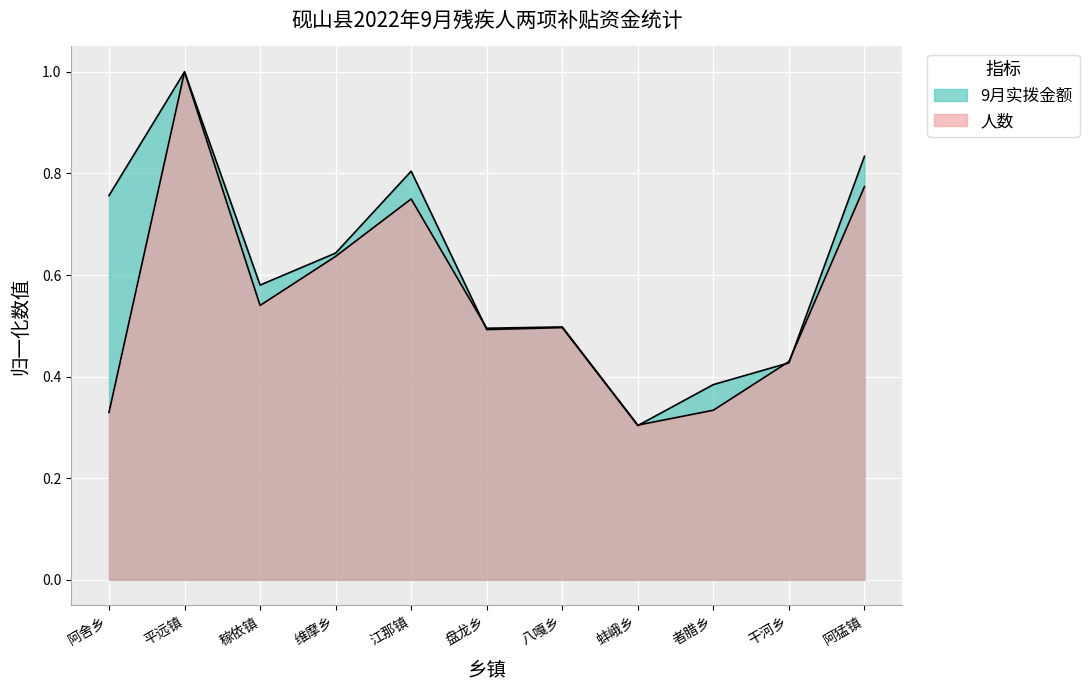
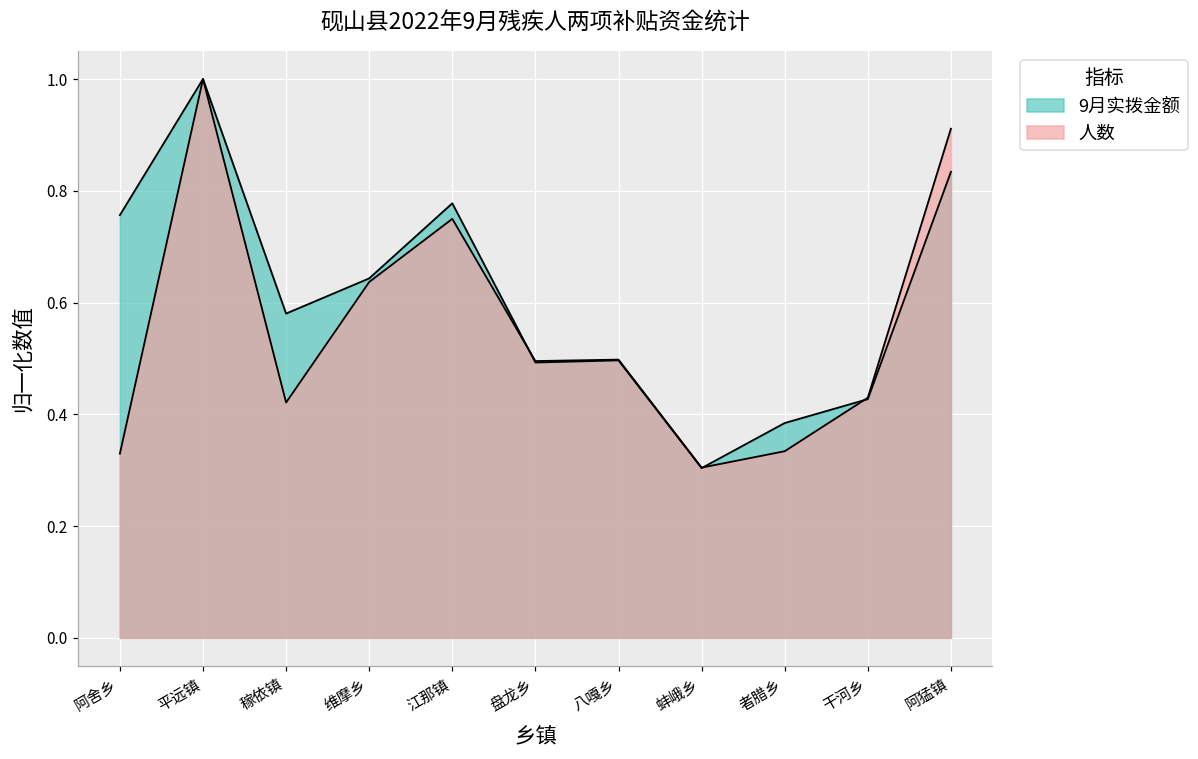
  {
    "9月实拨金额": {
      "阿舍乡": 0.76,
      "稼依镇": 0.58,
      "维摩乡": 0.64,
-     "江那镇": 0.80,
+     "江那镇": 0.78,
      "者腊乡": 0.38,
      "阿猛镇": 0.83
    },
    "人数": {
      "阿舍乡": 0.33,
-     "稼依镇": 0.54,
+     "稼依镇": 0.42,
      "维摩乡": 0.64,
      "江那镇": 0.75,
      "者腊乡": 0.33,
-     "阿猛镇": 0.77
+     "阿猛镇": 0.91
    }
  }
